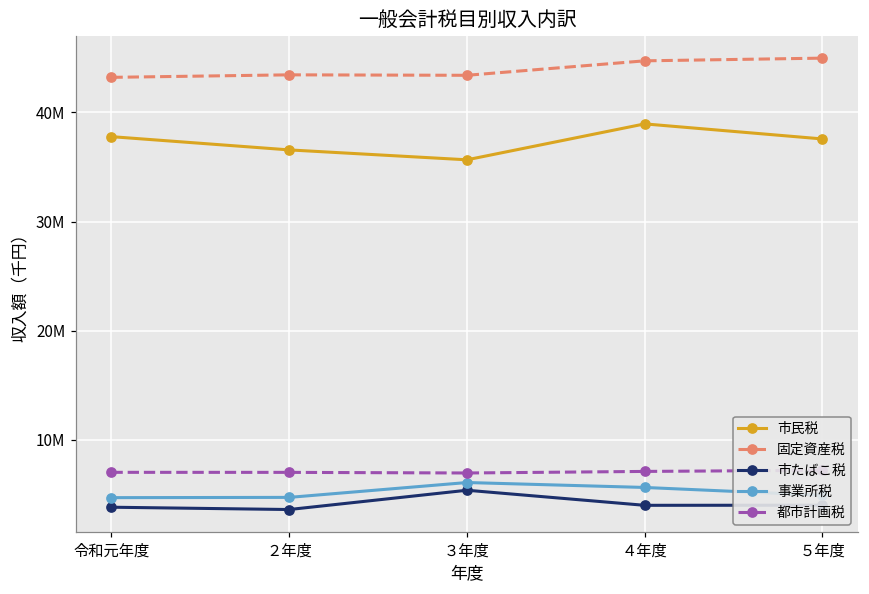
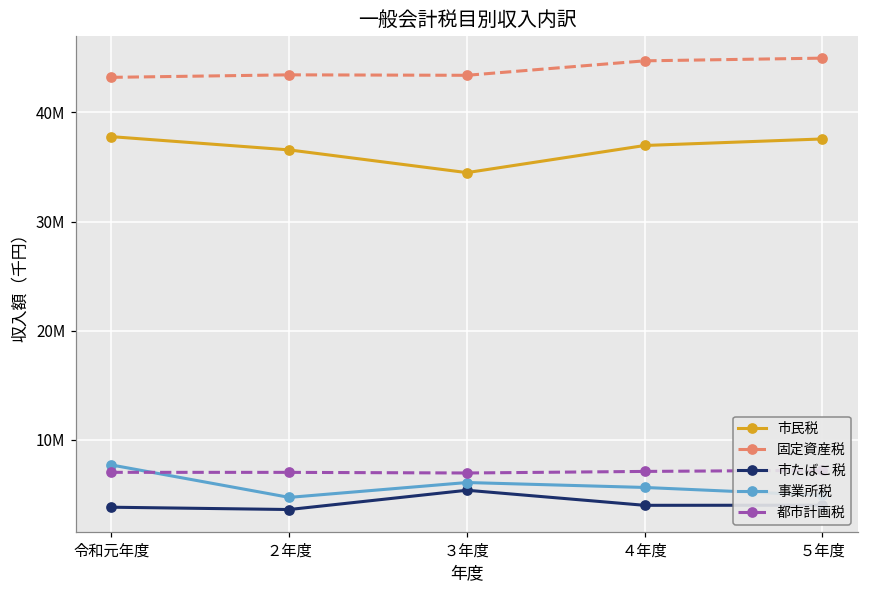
  {
    "市民税": {
      "令和元年度": 38000000,
      "２年度": 37000000,
-     "３年度": 36000000,
-     "４年度": 39000000,
+     "３年度": 34000000,
+     "４年度": 37000000,
      "５年度": 38000000
    },
    "固定資産税": {
      "令和元年度": 43000000,
      "２年度": 43000000,
      "３年度": 43000000,
      "４年度": 45000000,
      "５年度": 45000000
    },
    "市たばこ税": {
      "令和元年度": 4000000,
      "２年度": 4000000,
      "３年度": 5000000,
      "４年度": 4000000
    },
    "事業所税": {
-     "令和元年度": 5000000,
+     "令和元年度": 8000000,
      "２年度": 5000000,
      "３年度": 6000000,
      "４年度": 6000000
    },
    "都市計画税": {
      "令和元年度": 7000000,
      "２年度": 7000000,
      "３年度": 7000000,
      "４年度": 7000000
    }
  }
